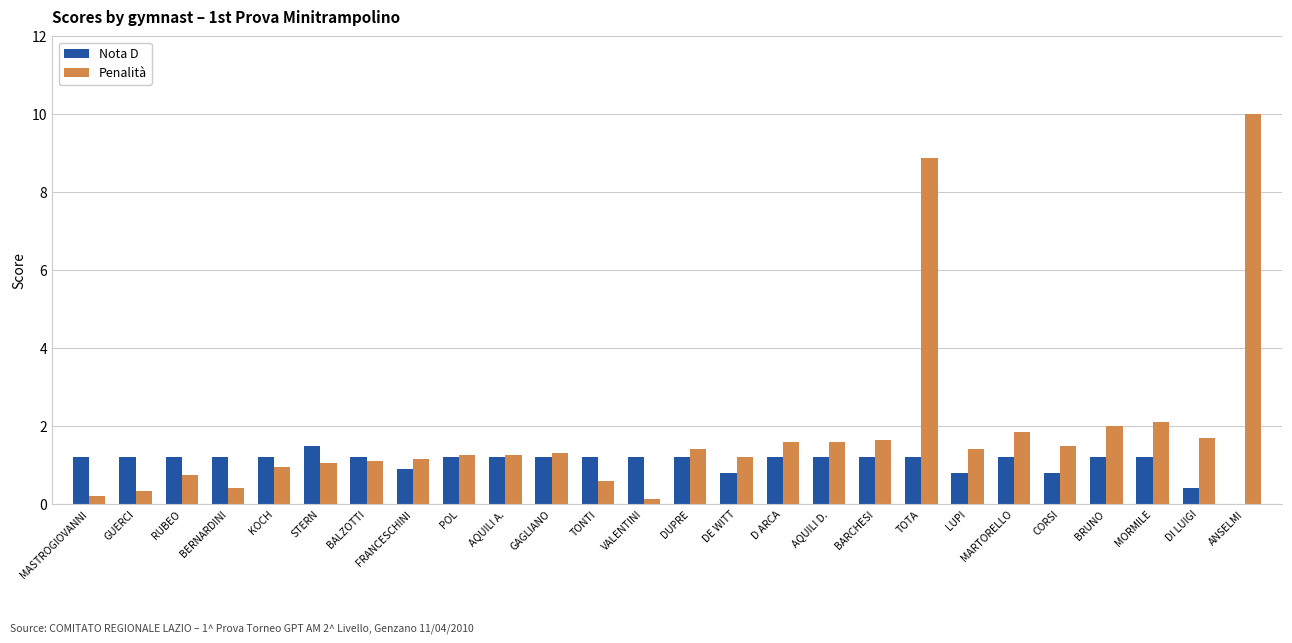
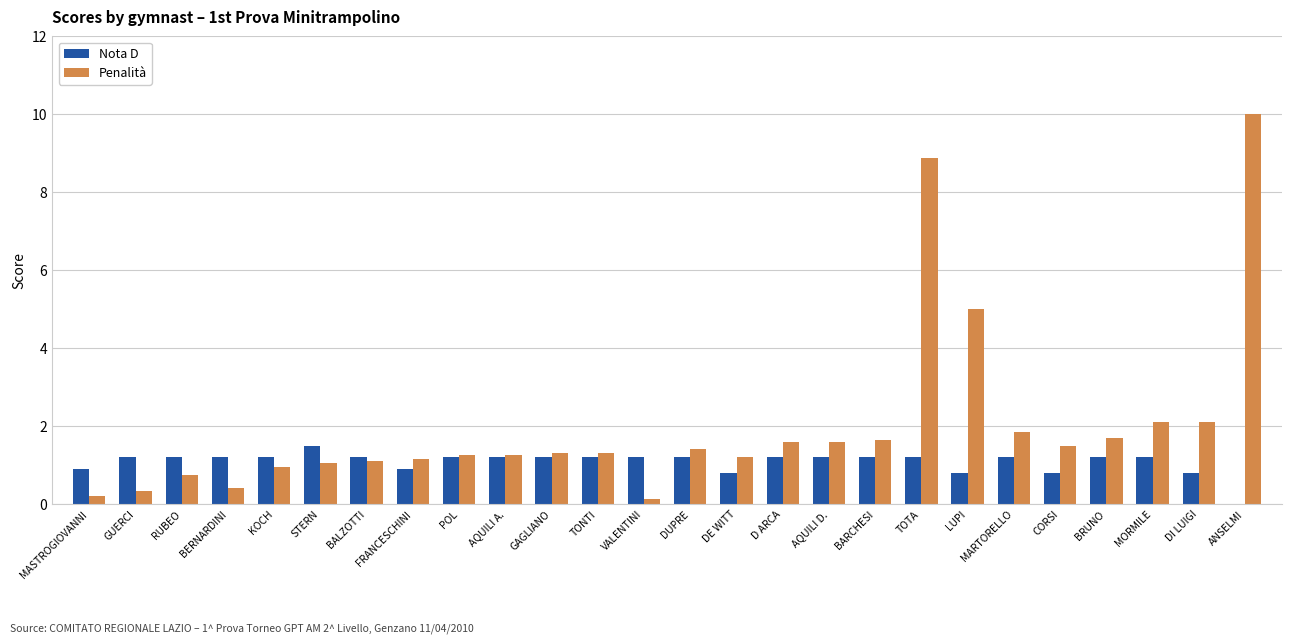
  {
    "Nota D": {
-     "MASTROGIOVANNI": 1.2,
+     "MASTROGIOVANNI": 0.9,
      "GUERCI": 1.2,
      "RUBEO": 1.2,
      "BERNARDINI": 1.2,
      "KOCH": 1.2,
      "STERN": 1.5,
      "BALZOTTI": 1.2,
      "FRANCESCHINI": 0.9,
      "POL": 1.2,
      "AQUILI A.": 1.2,
      "GAGLIANO": 1.2,
      "TONTI": 1.2,
      "VALENTINI": 1.2,
      "DUPRE": 1.2,
      "DE WITT": 0.8,
      "D ARCA": 1.2,
      "AQUILI D.": 1.2,
      "BARCHESI": 1.2,
      "TOTA": 1.2,
      "LUPI": 0.8,
      "MARTORELLO": 1.2,
      "CORSI": 0.8,
      "BRUNO": 1.2,
      "MORMILE": 1.2,
-     "DI LUIGI": 0.4,
+     "DI LUIGI": 0.8,
      "ANSELMI": 0.0
    },
    "Penalità": {
      "MASTROGIOVANNI": 0.2,
      "GUERCI": 0.3,
      "RUBEO": 0.8,
      "BERNARDINI": 0.4,
      "KOCH": 1.0,
      "STERN": 1.1,
      "BALZOTTI": 1.1,
      "FRANCESCHINI": 1.2,
      "POL": 1.3,
      "AQUILI A.": 1.3,
      "GAGLIANO": 1.3,
-     "TONTI": 0.6,
+     "TONTI": 1.3,
      "VALENTINI": 0.1,
      "DUPRE": 1.4,
      "DE WITT": 1.2,
      "D ARCA": 1.6,
      "AQUILI D.": 1.6,
      "BARCHESI": 1.7,
      "TOTA": 8.9,
-     "LUPI": 1.4,
+     "LUPI": 5.0,
      "MARTORELLO": 1.9,
      "CORSI": 1.5,
-     "BRUNO": 2.0,
+     "BRUNO": 1.7,
      "MORMILE": 2.1,
-     "DI LUIGI": 1.7,
+     "DI LUIGI": 2.1,
      "ANSELMI": 10.0
    }
  }
